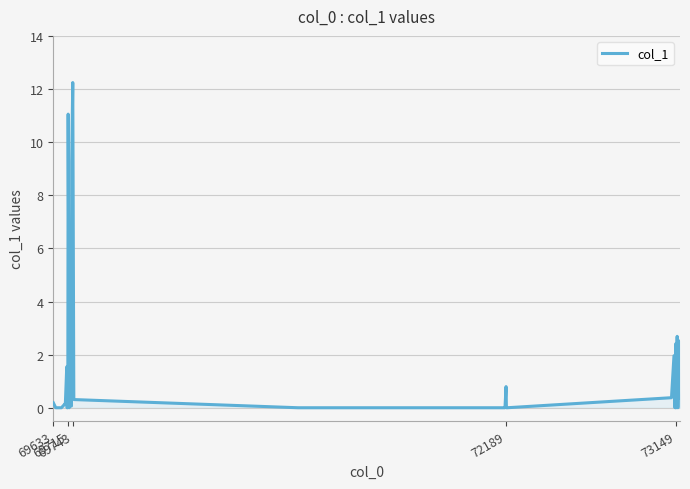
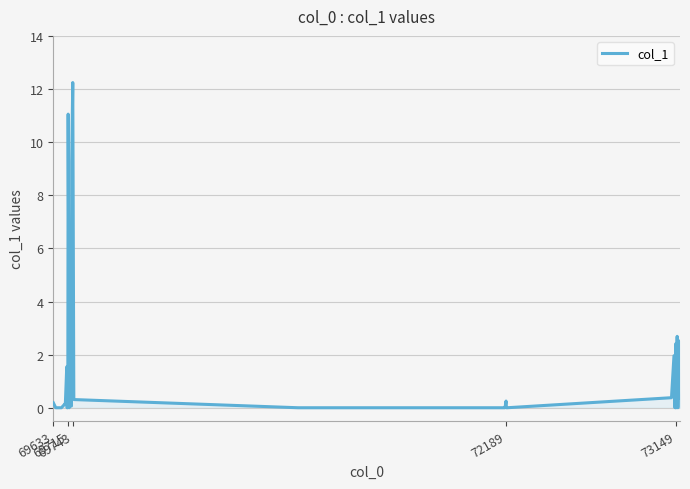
  {
    "69633": 0.2,
    "69715": 0.0,
    "69743": 12.2,
-   "72189": 0.8,
+   "72189": 0.3,
    "73149": 0.0
  }
